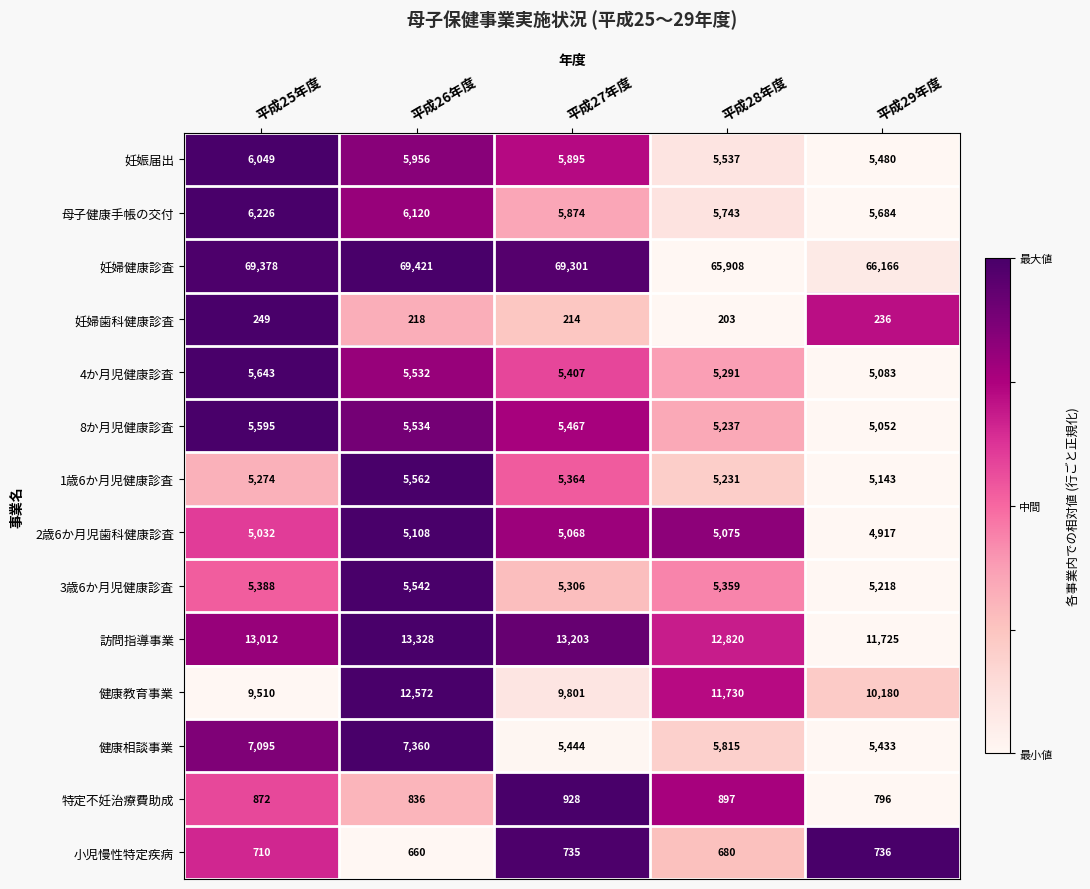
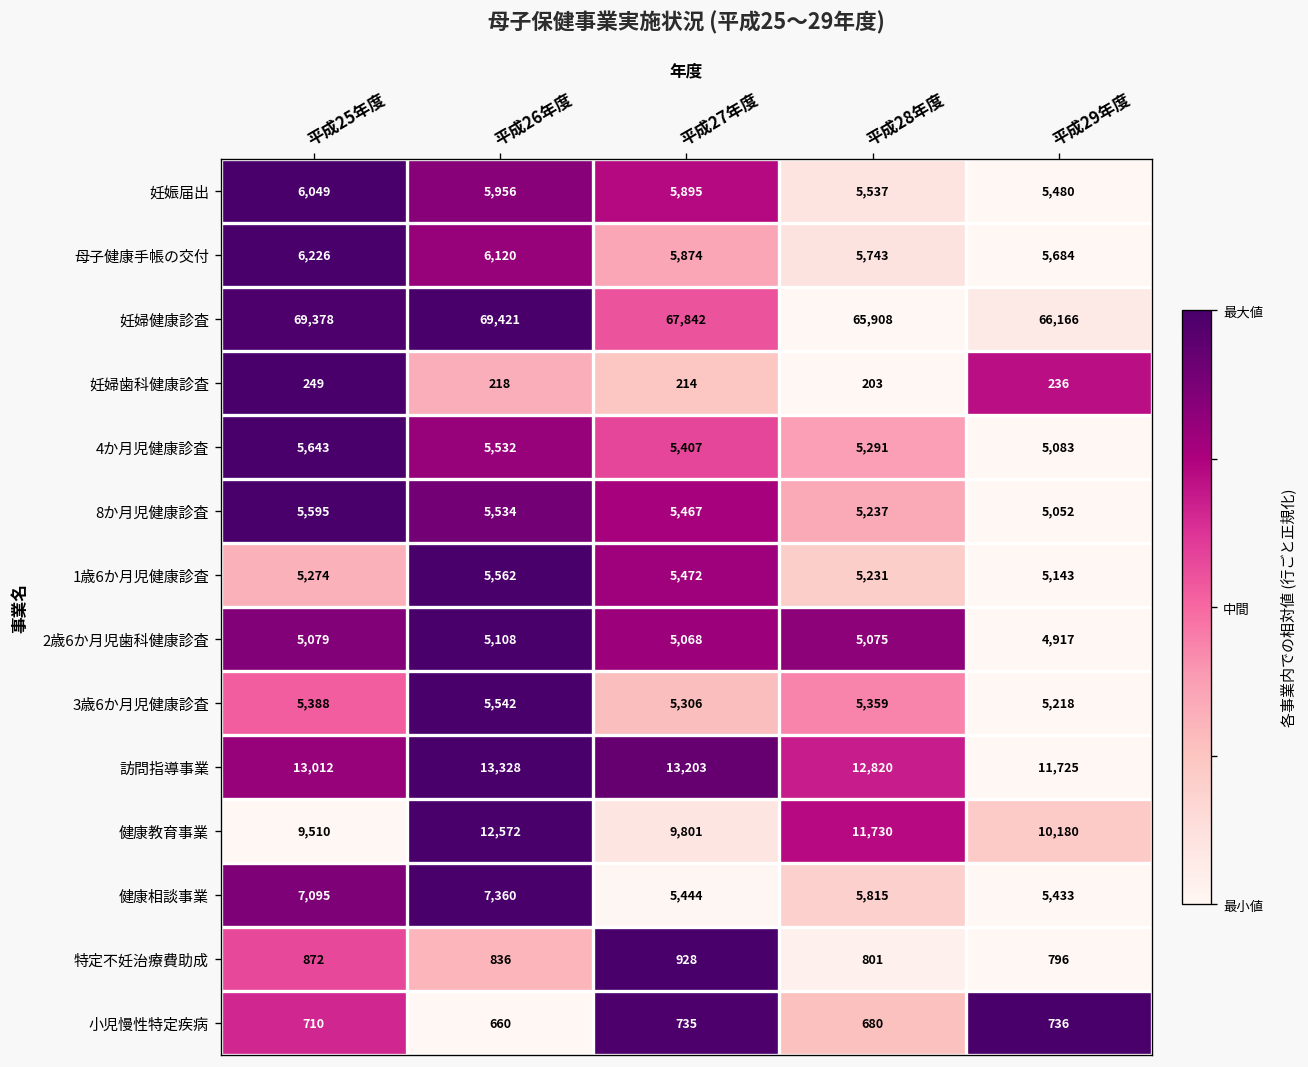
  {
    "妊娠届出": {
      "平成25年度": "6,049",
      "平成26年度": "5,956",
      "平成27年度": "5,895",
      "平成28年度": "5,537",
      "平成29年度": "5,480"
    },
    "母子健康手帳の交付": {
      "平成25年度": "6,226",
      "平成26年度": "6,120",
      "平成27年度": "5,874",
      "平成28年度": "5,743",
      "平成29年度": "5,684"
    },
    "妊婦健康診査": {
      "平成25年度": "69,378",
      "平成26年度": "69,421",
-     "平成27年度": "69,301",
+     "平成27年度": "67,842",
      "平成28年度": "65,908",
      "平成29年度": "66,166"
    },
    "妊婦歯科健康診査": {
      "平成25年度": "249",
      "平成26年度": "218",
      "平成27年度": "214",
      "平成28年度": "203",
      "平成29年度": "236"
    },
    "4か月児健康診査": {
      "平成25年度": "5,643",
      "平成26年度": "5,532",
      "平成27年度": "5,407",
      "平成28年度": "5,291",
      "平成29年度": "5,083"
    },
    "8か月児健康診査": {
      "平成25年度": "5,595",
      "平成26年度": "5,534",
      "平成27年度": "5,467",
      "平成28年度": "5,237",
      "平成29年度": "5,052"
    },
    "1歳6か月児健康診査": {
      "平成25年度": "5,274",
      "平成26年度": "5,562",
-     "平成27年度": "5,364",
+     "平成27年度": "5,472",
      "平成28年度": "5,231",
      "平成29年度": "5,143"
    },
    "2歳6か月児歯科健康診査": {
-     "平成25年度": "5,032",
+     "平成25年度": "5,079",
      "平成26年度": "5,108",
      "平成27年度": "5,068",
      "平成28年度": "5,075",
      "平成29年度": "4,917"
    },
    "3歳6か月児健康診査": {
      "平成25年度": "5,388",
      "平成26年度": "5,542",
      "平成27年度": "5,306",
      "平成28年度": "5,359",
      "平成29年度": "5,218"
    },
    "訪問指導事業": {
      "平成25年度": "13,012",
      "平成26年度": "13,328",
      "平成27年度": "13,203",
      "平成28年度": "12,820",
      "平成29年度": "11,725"
    },
    "健康教育事業": {
      "平成25年度": "9,510",
      "平成26年度": "12,572",
      "平成27年度": "9,801",
      "平成28年度": "11,730",
      "平成29年度": "10,180"
    },
    "健康相談事業": {
      "平成25年度": "7,095",
      "平成26年度": "7,360",
      "平成27年度": "5,444",
      "平成28年度": "5,815",
      "平成29年度": "5,433"
    },
    "特定不妊治療費助成": {
      "平成25年度": "872",
      "平成26年度": "836",
      "平成27年度": "928",
-     "平成28年度": "897",
+     "平成28年度": "801",
      "平成29年度": "796"
    },
    "小児慢性特定疾病": {
      "平成25年度": "710",
      "平成26年度": "660",
      "平成27年度": "735",
      "平成28年度": "680",
      "平成29年度": "736"
    }
  }
